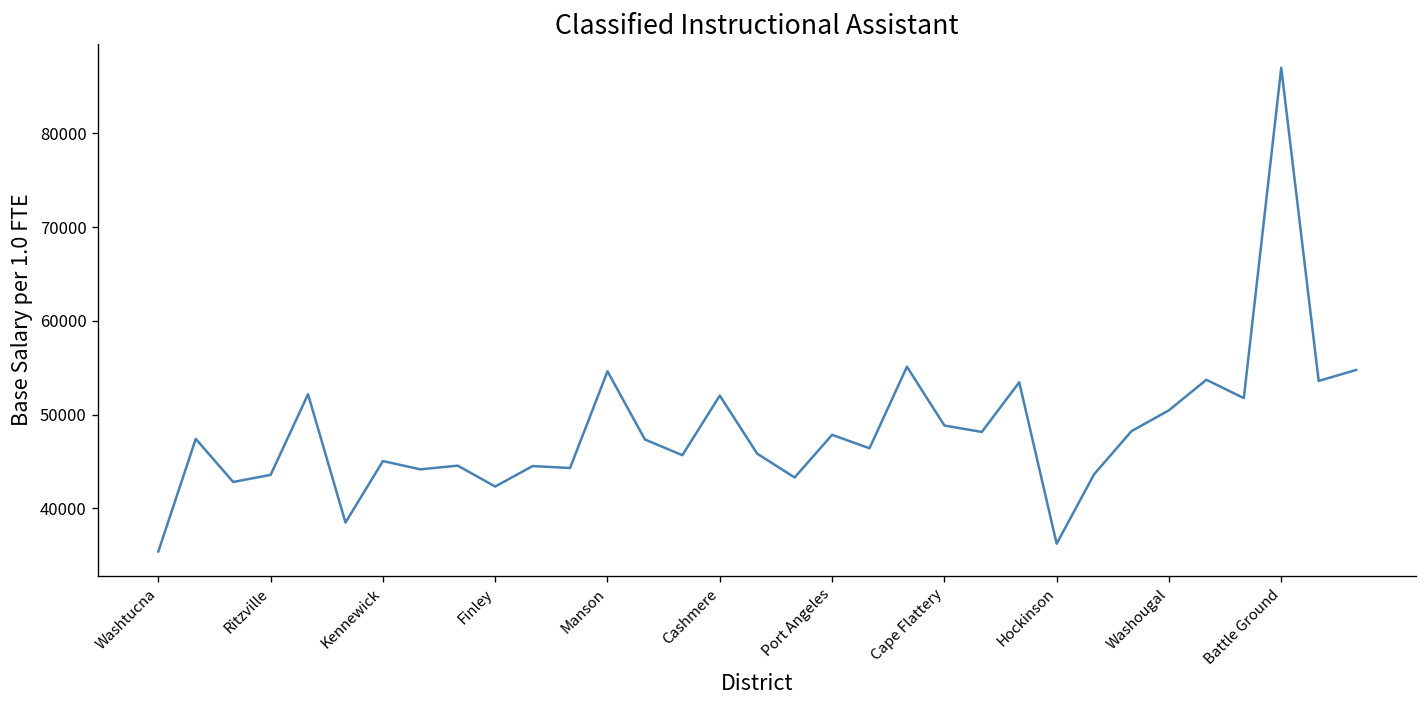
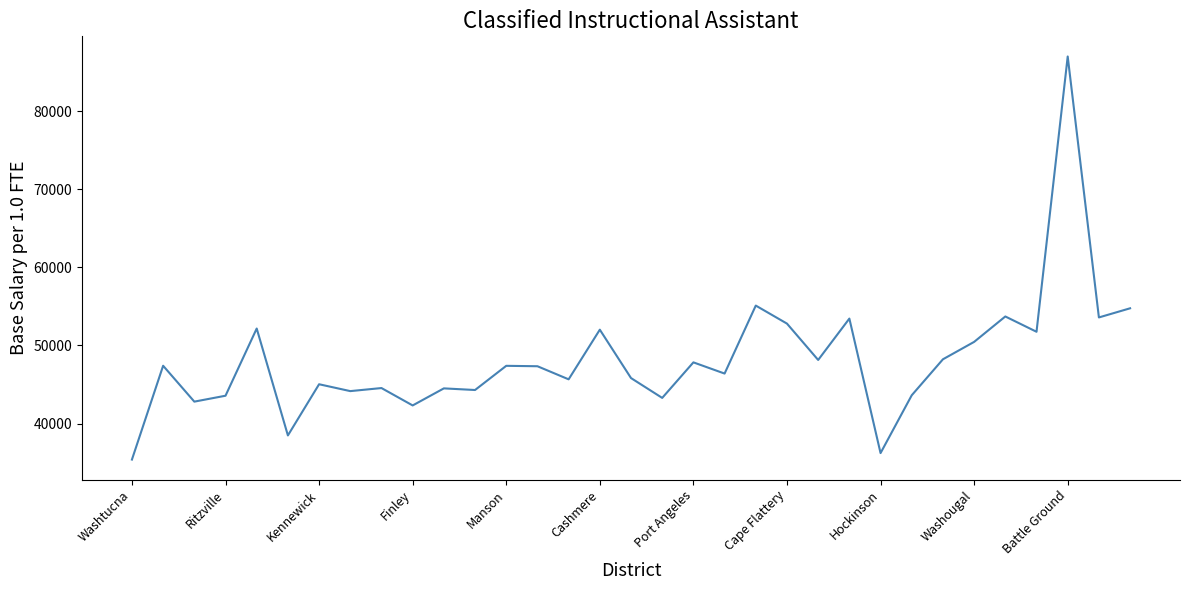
  {
    "Washtucna": 35000,
    "Ritzville": 44000,
    "Kennewick": 45000,
    "Finley": 42000,
-   "Manson": 55000,
+   "Manson": 47000,
    "Cashmere": 52000,
    "Port Angeles": 48000,
-   "Cape Flattery": 49000,
+   "Cape Flattery": 53000,
    "Hockinson": 36000,
    "Washougal": 50000,
    "Battle Ground": 87000
  }
